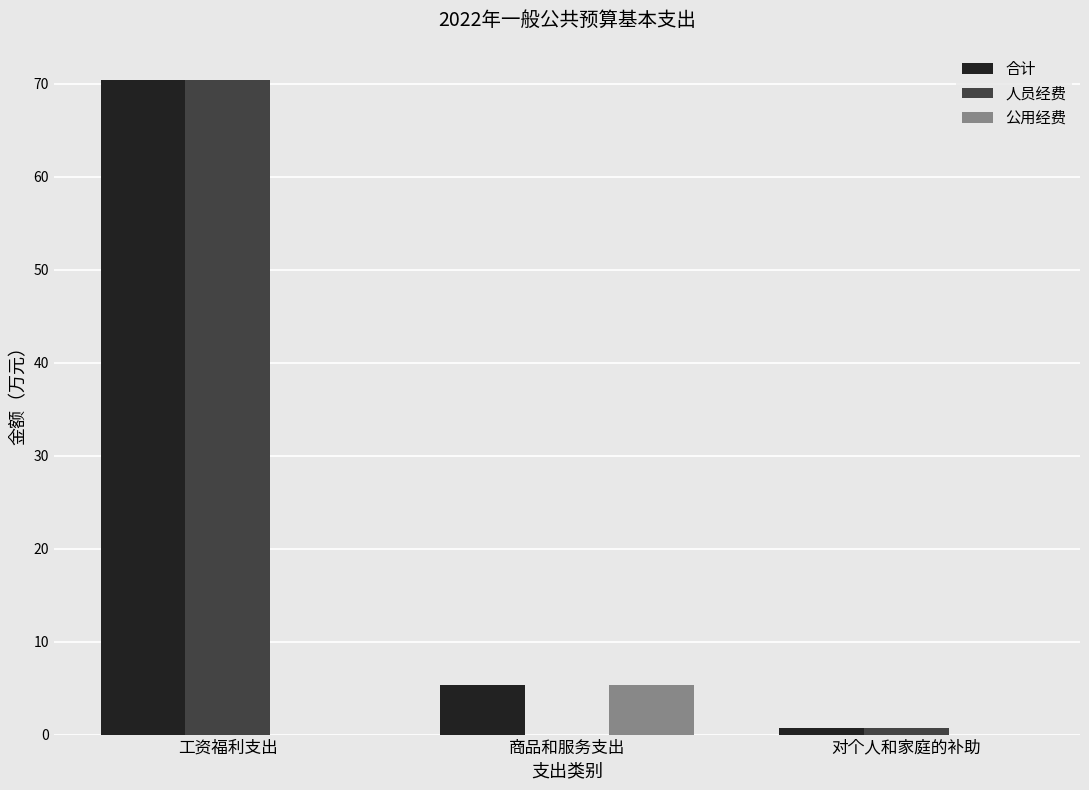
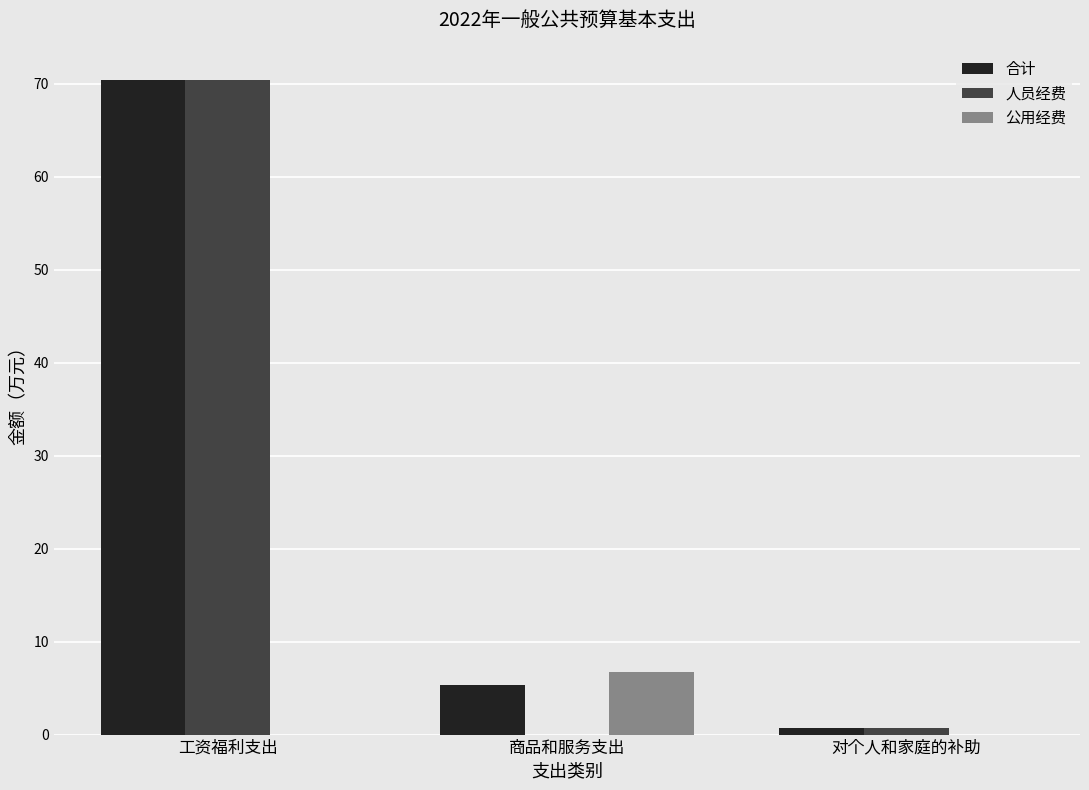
  {
    "公用经费": {
      "工资福利支出": 0,
-     "商品和服务支出": 5,
+     "商品和服务支出": 7,
      "对个人和家庭的补助": 0
    }
  }
